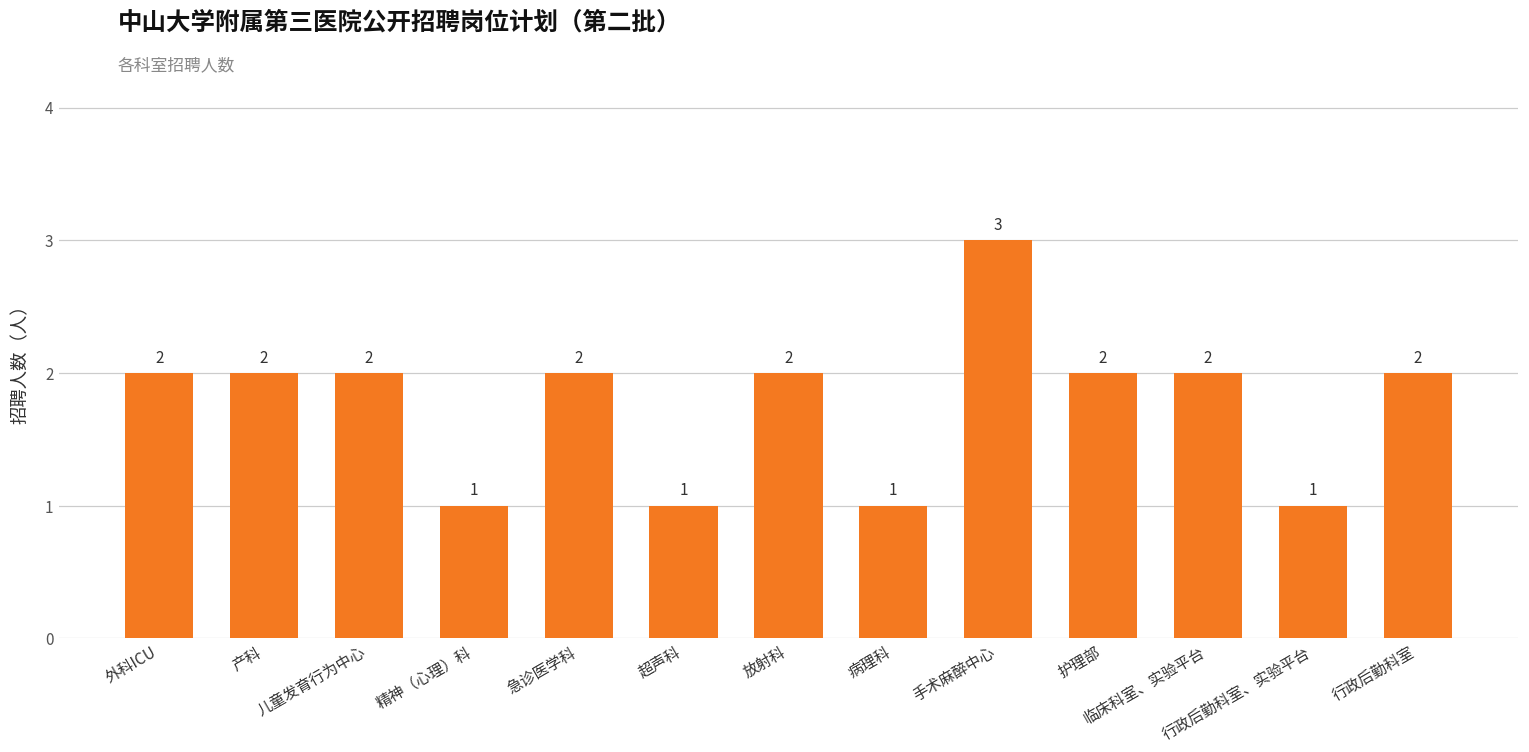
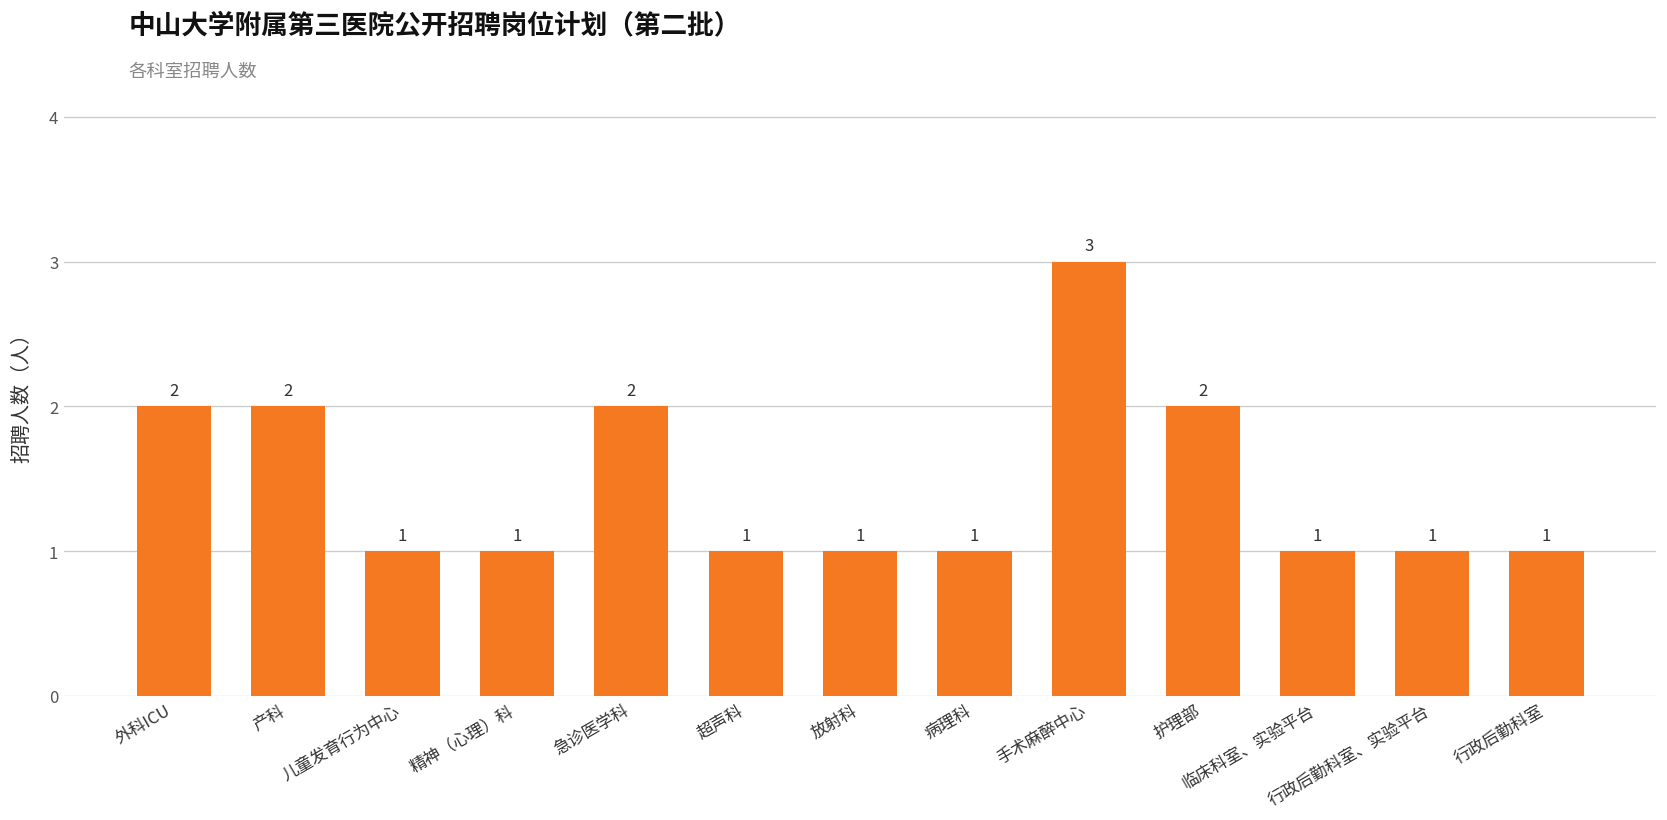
  {
    "外科ICU": 2,
    "产科": 2,
-   "儿童发育行为中心": 2,
+   "儿童发育行为中心": 1,
    "精神（心理）科": 1,
    "急诊医学科": 2,
    "超声科": 1,
-   "放射科": 2,
+   "放射科": 1,
    "病理科": 1,
    "手术麻醉中心": 3,
    "护理部": 2,
-   "临床科室、实验平台": 2,
+   "临床科室、实验平台": 1,
    "行政后勤科室、实验平台": 1,
-   "行政后勤科室": 2
+   "行政后勤科室": 1
  }
